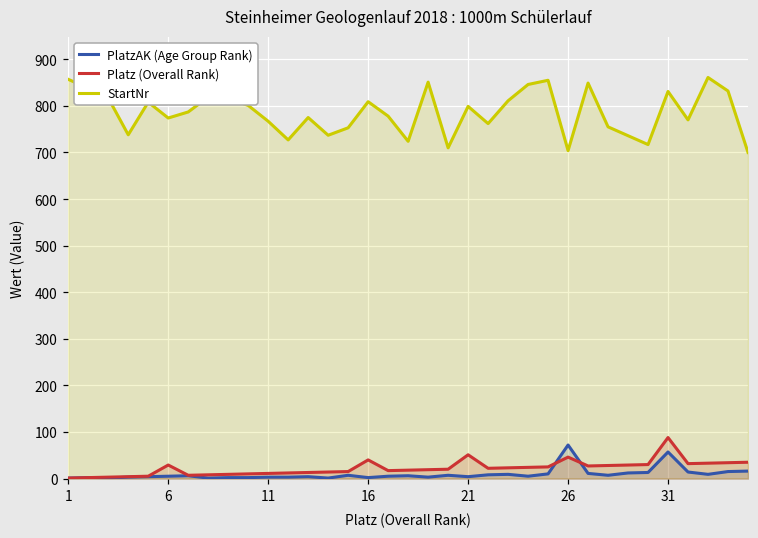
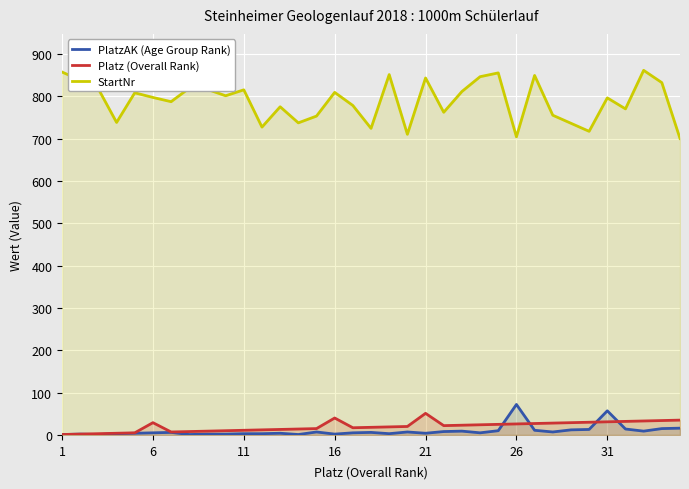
  {
    "PlatzAK (Age Group Rank)": {
      "6": 10,
      "11": 0,
      "16": 0,
      "21": 0,
      "26": 70,
      "31": 60
    },
    "Platz (Overall Rank)": {
      "6": 30,
      "11": 10,
      "16": 40,
      "21": 50,
-     "26": 50,
-     "31": 90
+     "26": 30,
+     "31": 30
    },
    "StartNr": {
      "1": 860,
-     "6": 770,
-     "11": 770,
+     "6": 800,
+     "11": 820,
      "16": 810,
-     "21": 800,
+     "21": 840,
      "26": 700,
-     "31": 830
+     "31": 800
    }
  }
